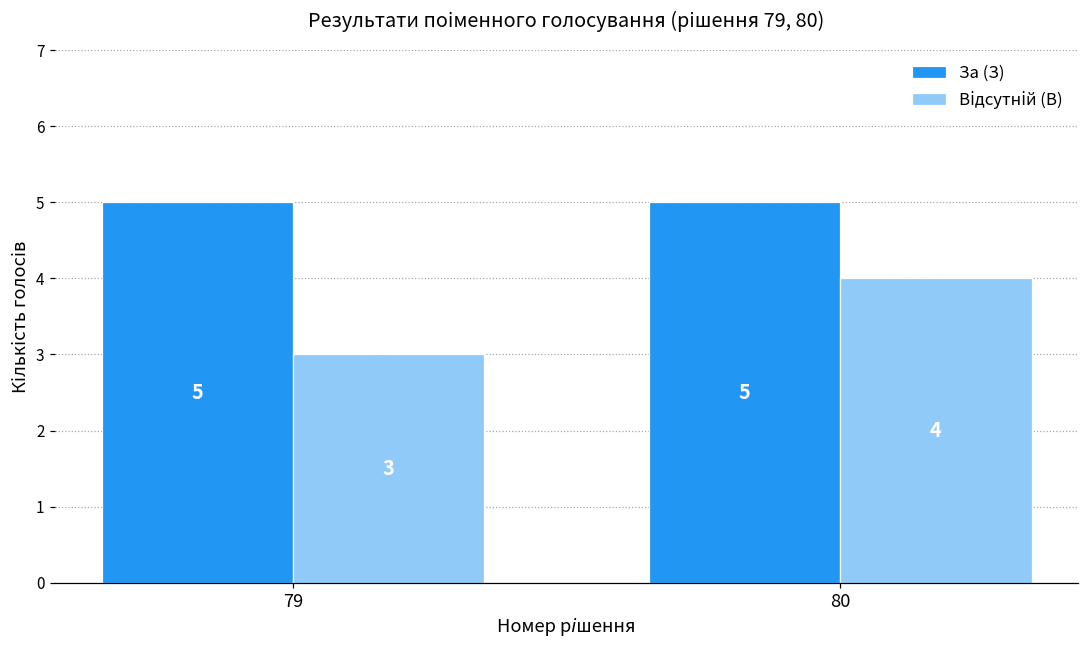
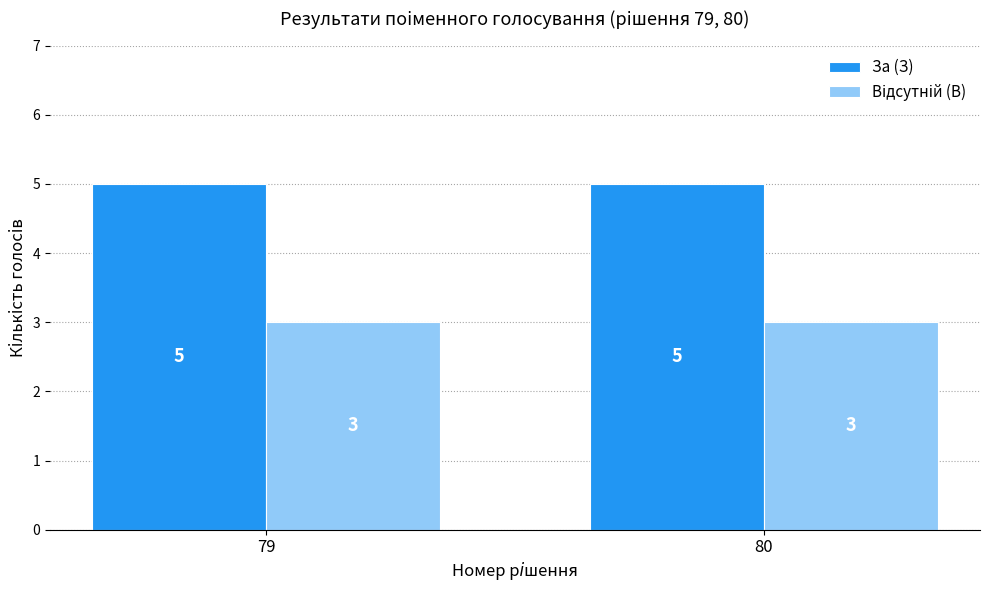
  {
    "За (З)": {
      "79": 5,
      "80": 5
    },
    "Відсутній (В)": {
      "79": 3,
-     "80": 4
+     "80": 3
    }
  }
